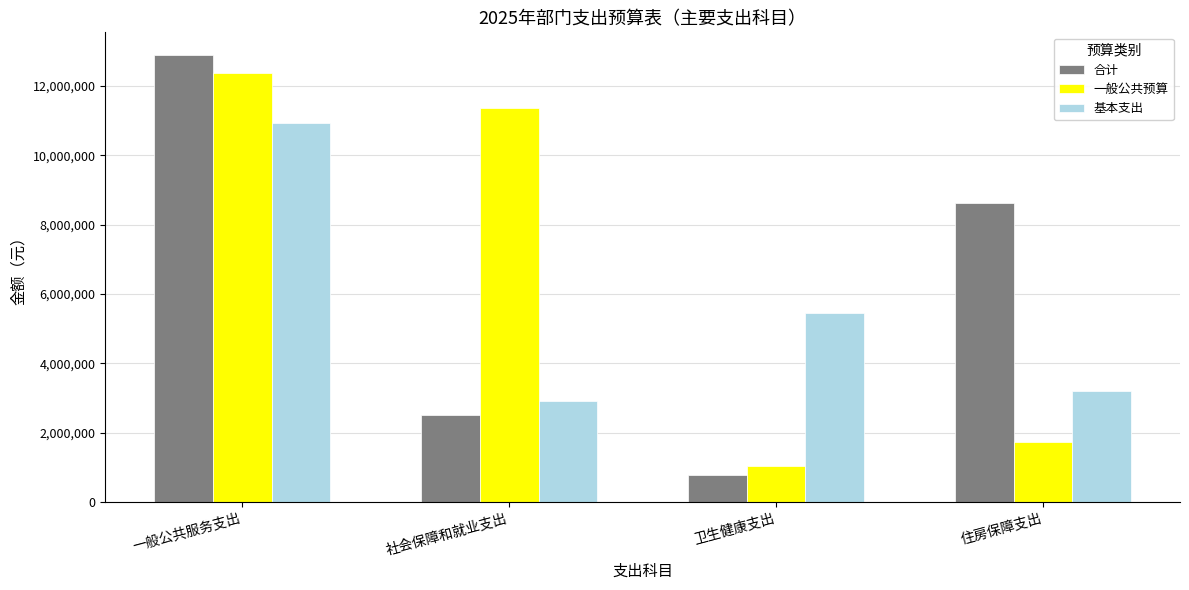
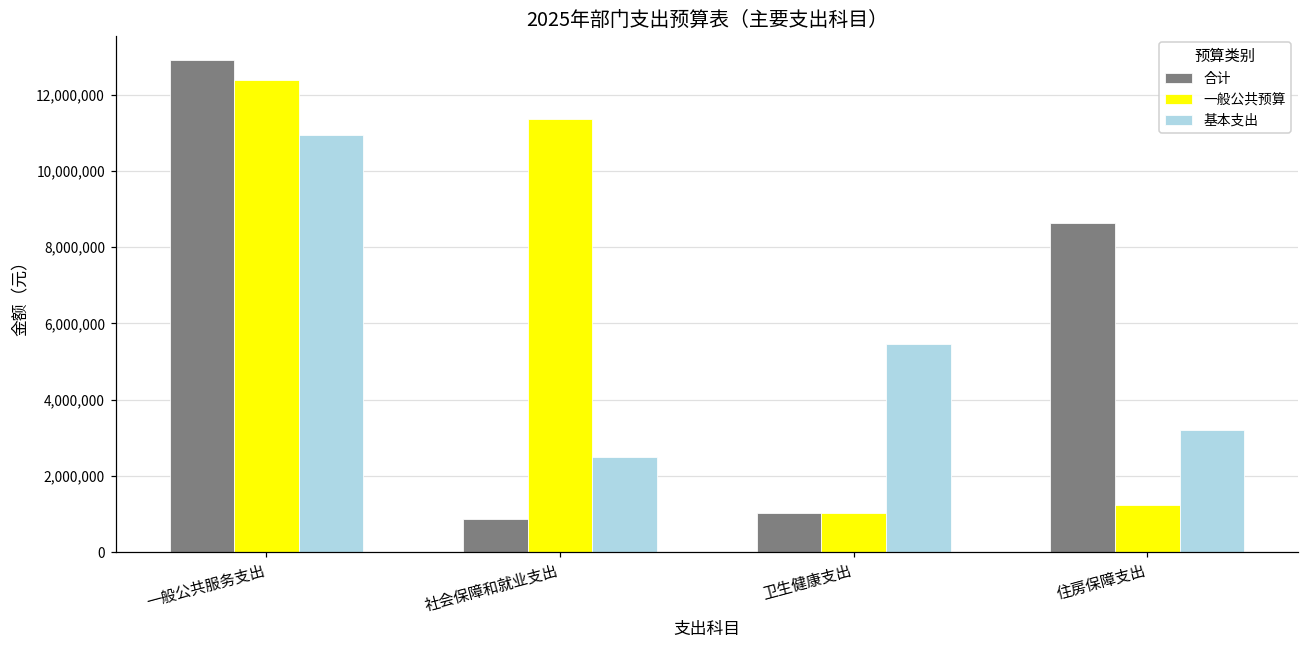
  {
    "合计": {
      "一般公共服务支出": "12,900,000",
-     "社会保障和就业支出": "2,500,000",
-     "卫生健康支出": "800,000",
+     "社会保障和就业支出": "900,000",
+     "卫生健康支出": "1,000,000",
      "住房保障支出": "8,600,000"
    },
    "一般公共预算": {
      "一般公共服务支出": "12,400,000",
      "社会保障和就业支出": "11,400,000",
      "卫生健康支出": "1,000,000",
-     "住房保障支出": "1,700,000"
+     "住房保障支出": "1,200,000"
    },
    "基本支出": {
      "一般公共服务支出": "10,900,000",
-     "社会保障和就业支出": "2,900,000",
+     "社会保障和就业支出": "2,500,000",
      "卫生健康支出": "5,500,000",
      "住房保障支出": "3,200,000"
    }
  }
